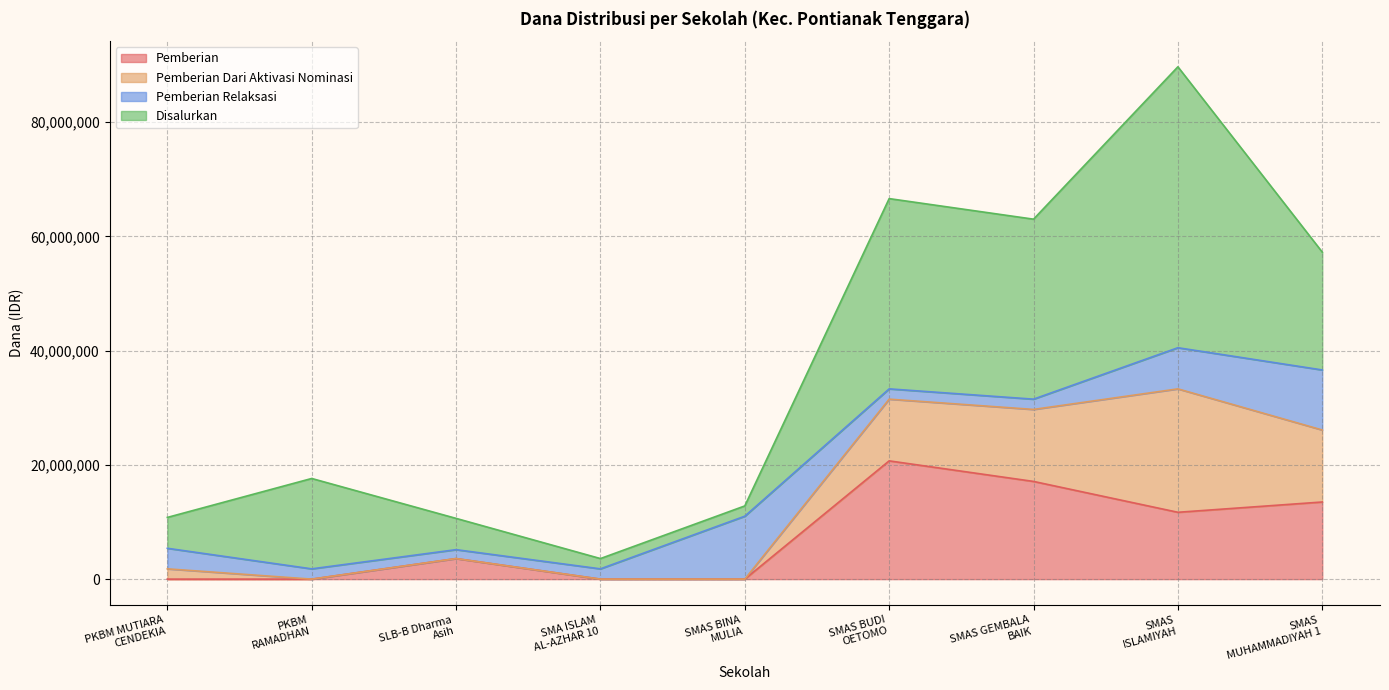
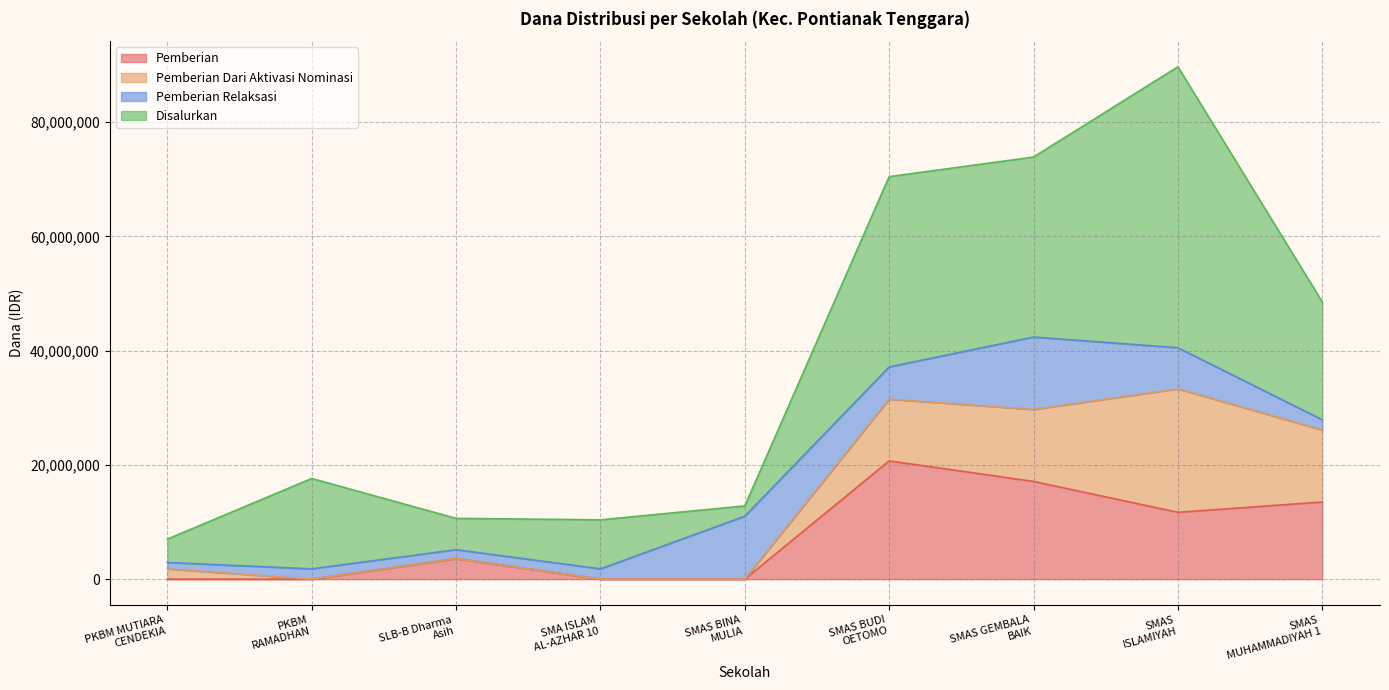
  {
    "Pemberian Relaksasi": {
-     "PKBM MUTIARA CENDEKIA": "4,000,000",
+     "PKBM MUTIARA CENDEKIA": "1,000,000",
      "PKBM RAMADHAN": "2,000,000",
      "SLB-B Dharma Asih": "2,000,000",
      "SMA ISLAM AL-AZHAR 10": "2,000,000",
      "SMAS BINA MULIA": "11,000,000",
-     "SMAS BUDI OETOMO": "2,000,000",
-     "SMAS GEMBALA BAIK": "2,000,000",
+     "SMAS BUDI OETOMO": "6,000,000",
+     "SMAS GEMBALA BAIK": "13,000,000",
      "SMAS ISLAMIYAH": "7,000,000",
-     "SMAS MUHAMMADIYAH 1": "11,000,000"
+     "SMAS MUHAMMADIYAH 1": "2,000,000"
    },
    "Disalurkan": {
-     "PKBM MUTIARA CENDEKIA": "5,000,000",
+     "PKBM MUTIARA CENDEKIA": "4,000,000",
      "PKBM RAMADHAN": "16,000,000",
      "SLB-B Dharma Asih": "5,000,000",
-     "SMA ISLAM AL-AZHAR 10": "2,000,000",
+     "SMA ISLAM AL-AZHAR 10": "9,000,000",
      "SMAS BINA MULIA": "2,000,000",
      "SMAS BUDI OETOMO": "33,000,000",
      "SMAS GEMBALA BAIK": "32,000,000",
      "SMAS ISLAMIYAH": "49,000,000",
      "SMAS MUHAMMADIYAH 1": "21,000,000"
    }
  }
